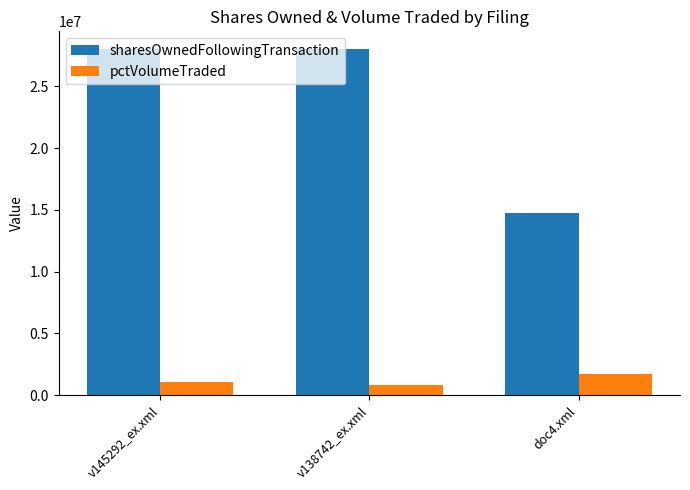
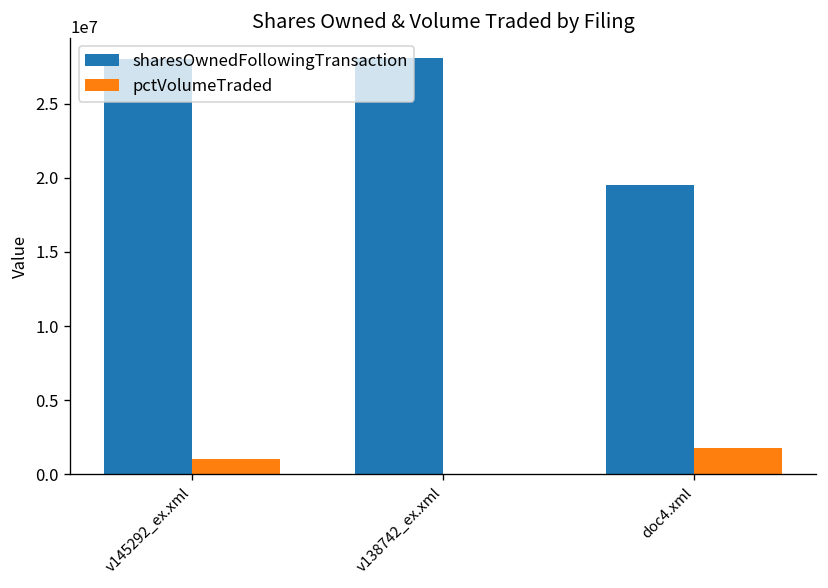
  {
    "sharesOwnedFollowingTransaction": {
-     "doc4.xml": 14800000
+     "doc4.xml": 19500000
    },
    "pctVolumeTraded": {
      "v145292_ex.xml": 1000000,
-     "v138742_ex.xml": 800000,
+     "v138742_ex.xml": 0,
      "doc4.xml": 1700000
    }
  }
